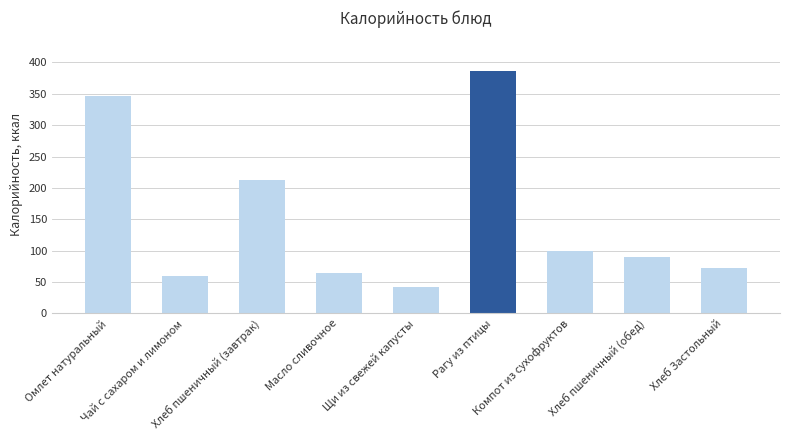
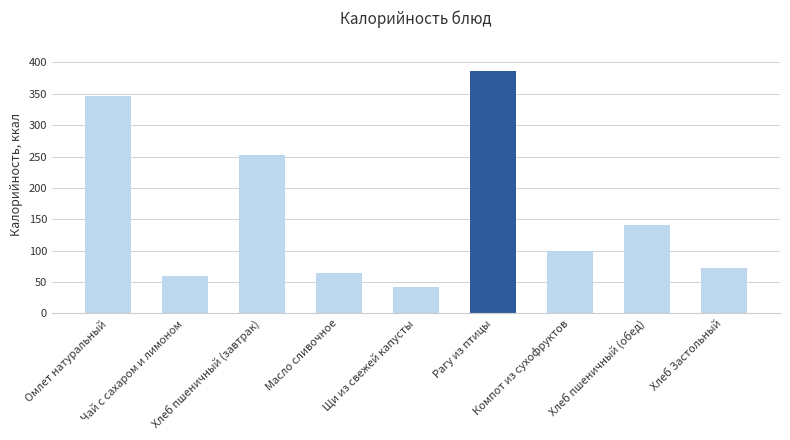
  {
    "Омлет натуральный": 350,
    "Чай с сахаром и лимоном": 60,
-   "Хлеб пшеничный (завтрак)": 210,
+   "Хлеб пшеничный (завтрак)": 250,
    "Масло сливочное": 60,
    "Щи из свежей капусты": 40,
    "Рагу из птицы": 390,
    "Компот из сухофруктов": 100,
-   "Хлеб пшеничный (обед)": 90,
+   "Хлеб пшеничный (обед)": 140,
    "Хлеб Застольный": 70
  }
